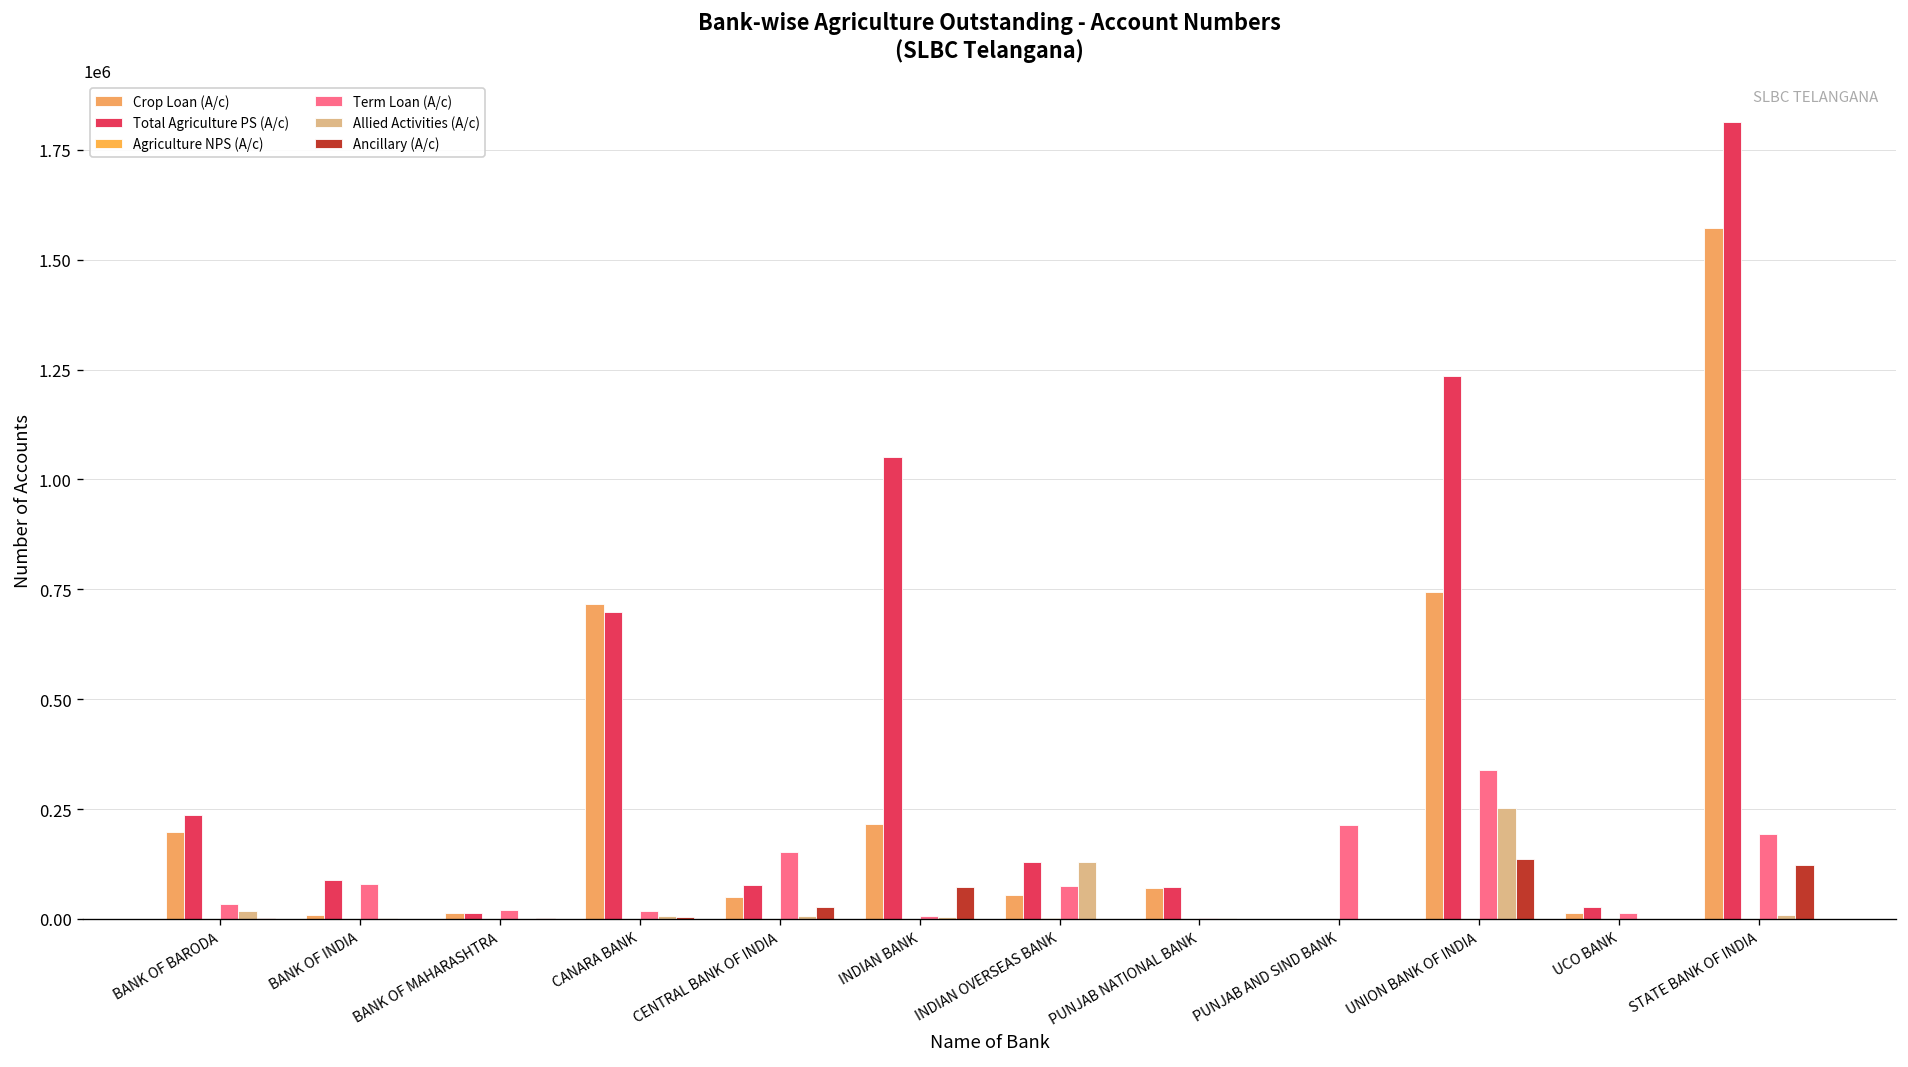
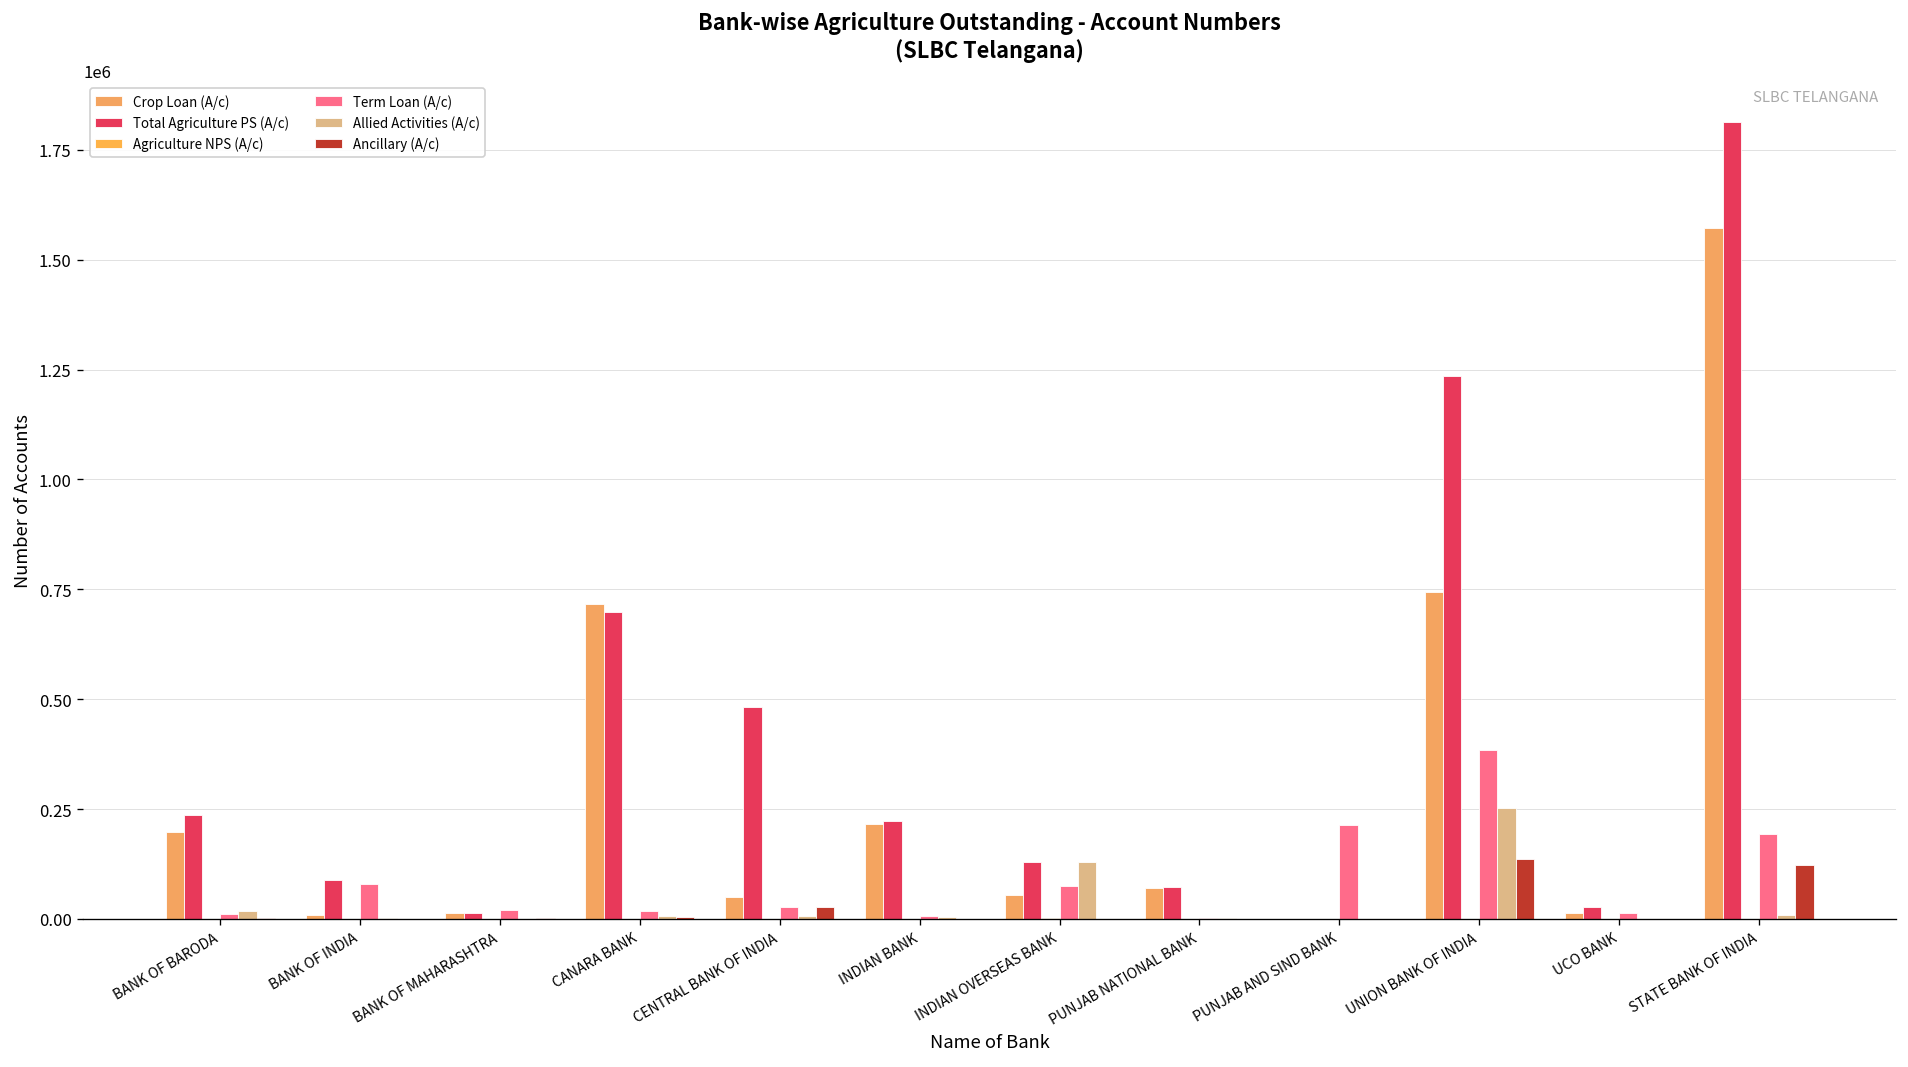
  {
    "Total Agriculture PS (A/c)": {
      "BANK OF BARODA": 240000,
      "BANK OF INDIA": 90000,
      "BANK OF MAHARASHTRA": 10000,
      "CANARA BANK": 700000,
-     "CENTRAL BANK OF INDIA": 80000,
-     "INDIAN BANK": 1050000,
+     "CENTRAL BANK OF INDIA": 480000,
+     "INDIAN BANK": 220000,
      "INDIAN OVERSEAS BANK": 130000,
      "PUNJAB NATIONAL BANK": 70000,
      "UNION BANK OF INDIA": 1240000,
      "UCO BANK": 30000,
      "STATE BANK OF INDIA": 1810000
    },
    "Term Loan (A/c)": {
-     "BANK OF BARODA": 30000,
+     "BANK OF BARODA": 10000,
      "BANK OF INDIA": 80000,
      "BANK OF MAHARASHTRA": 20000,
      "CANARA BANK": 20000,
-     "CENTRAL BANK OF INDIA": 150000,
+     "CENTRAL BANK OF INDIA": 30000,
      "INDIAN OVERSEAS BANK": 80000,
      "PUNJAB AND SIND BANK": 210000,
-     "UNION BANK OF INDIA": 340000,
+     "UNION BANK OF INDIA": 380000,
      "UCO BANK": 10000,
      "STATE BANK OF INDIA": 190000
    },
    "Ancillary (A/c)": {
      "CENTRAL BANK OF INDIA": 30000,
-     "INDIAN BANK": 70000,
+     "INDIAN BANK": 0,
      "UNION BANK OF INDIA": 140000,
      "STATE BANK OF INDIA": 120000
    }
  }
